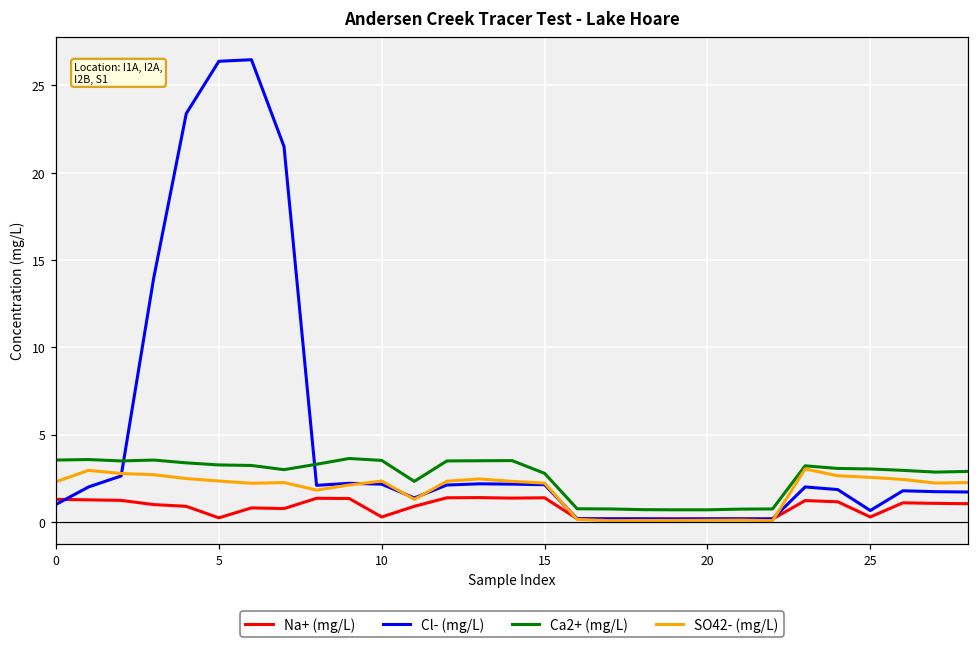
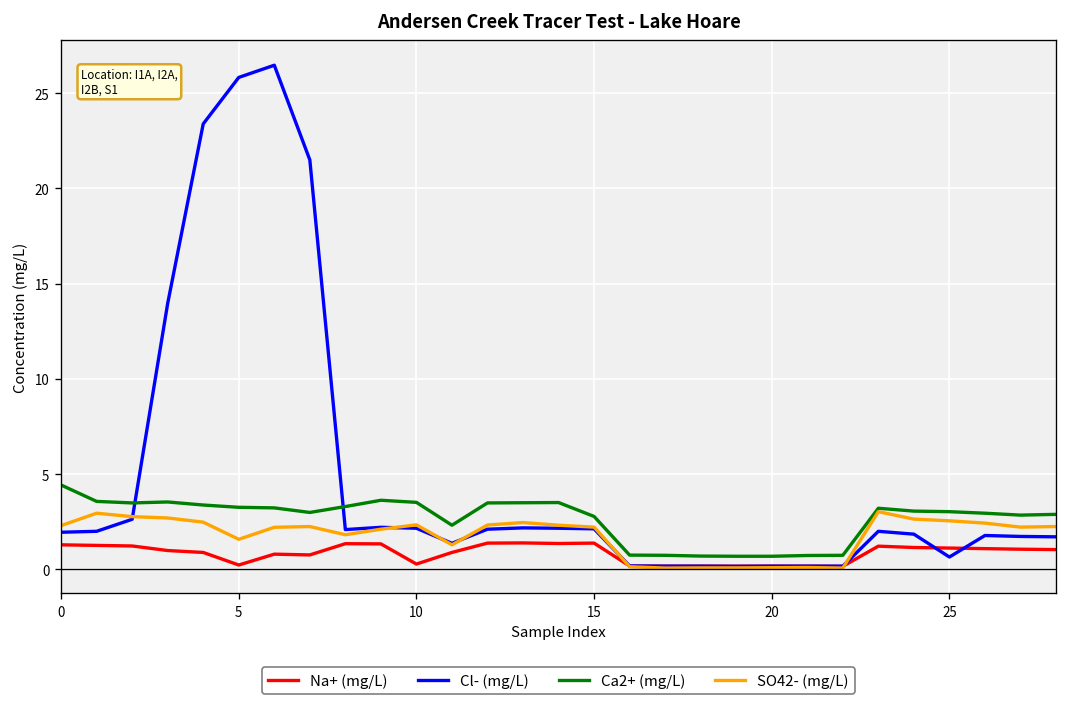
  {
    "Na+ (mg/L)": {
      "0": 1.3,
      "5": 0.2,
      "10": 0.3,
      "15": 1.4,
-     "25": 0.3
+     "25": 1.1
    },
    "Cl- (mg/L)": {
-     "0": 1.0,
-     "5": 26.4,
+     "0": 2.0,
+     "5": 25.8,
      "10": 2.2,
      "25": 0.7
    },
    "Ca2+ (mg/L)": {
-     "0": 3.5,
+     "0": 4.4,
      "5": 3.3,
      "10": 3.5,
      "15": 2.8,
      "20": 0.7,
      "25": 3.0
    },
    "SO42- (mg/L)": {
      "0": 2.3,
-     "5": 2.3,
+     "5": 1.6,
      "10": 2.3,
      "25": 2.6
    }
  }
